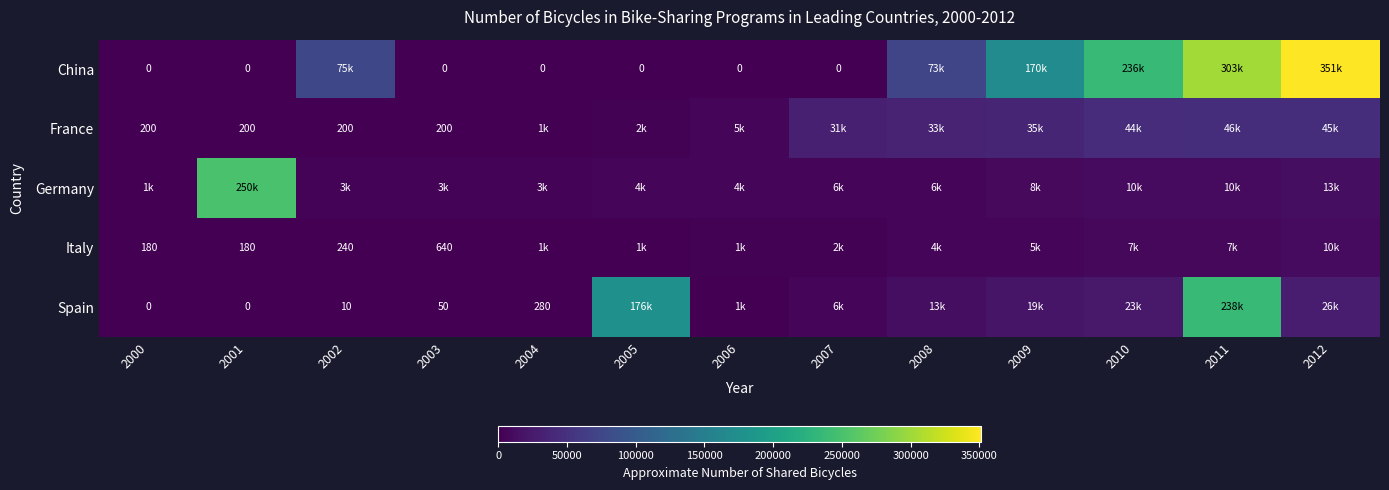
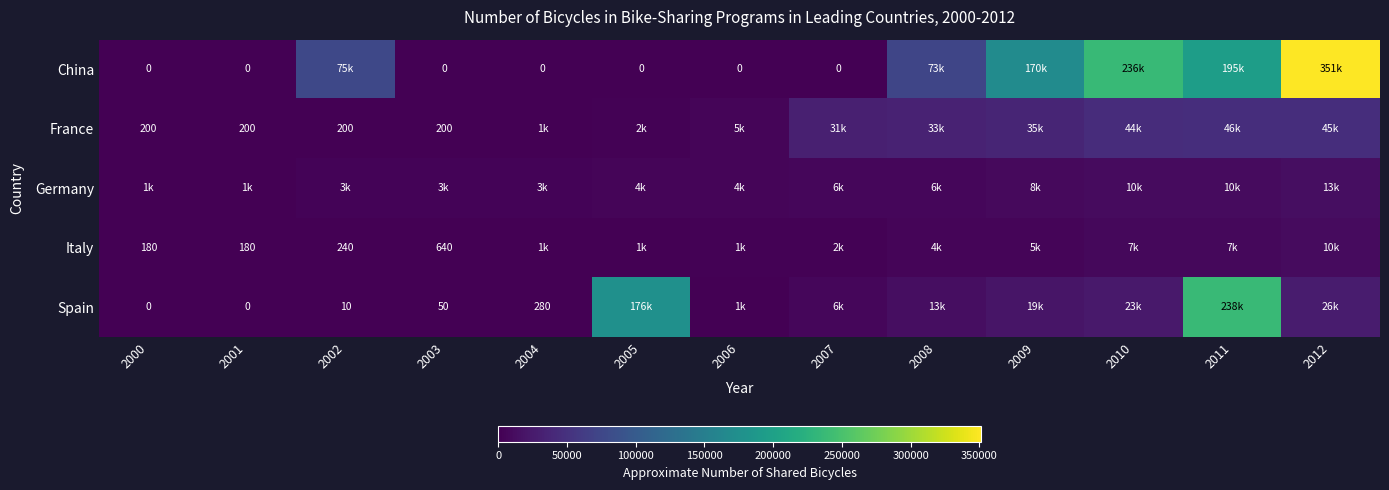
  {
    "China": {
      "2000": "0",
      "2001": "0",
      "2002": "75k",
      "2003": "0",
      "2004": "0",
      "2005": "0",
      "2006": "0",
      "2007": "0",
      "2008": "73k",
      "2009": "170k",
      "2010": "236k",
-     "2011": "303k",
+     "2011": "195k",
      "2012": "351k"
    },
    "France": {
      "2000": "200",
      "2001": "200",
      "2002": "200",
      "2003": "200",
      "2004": "1k",
      "2005": "2k",
      "2006": "5k",
      "2007": "31k",
      "2008": "33k",
      "2009": "35k",
      "2010": "44k",
      "2011": "46k",
      "2012": "45k"
    },
    "Germany": {
      "2000": "1k",
-     "2001": "250k",
+     "2001": "1k",
      "2002": "3k",
      "2003": "3k",
      "2004": "3k",
      "2005": "4k",
      "2006": "4k",
      "2007": "6k",
      "2008": "6k",
      "2009": "8k",
      "2010": "10k",
      "2011": "10k",
      "2012": "13k"
    },
    "Italy": {
      "2000": "180",
      "2001": "180",
      "2002": "240",
      "2003": "640",
      "2004": "1k",
      "2005": "1k",
      "2006": "1k",
      "2007": "2k",
      "2008": "4k",
      "2009": "5k",
      "2010": "7k",
      "2011": "7k",
      "2012": "10k"
    },
    "Spain": {
      "2000": "0",
      "2001": "0",
      "2002": "10",
      "2003": "50",
      "2004": "280",
      "2005": "176k",
      "2006": "1k",
      "2007": "6k",
      "2008": "13k",
      "2009": "19k",
      "2010": "23k",
      "2011": "238k",
      "2012": "26k"
    }
  }
